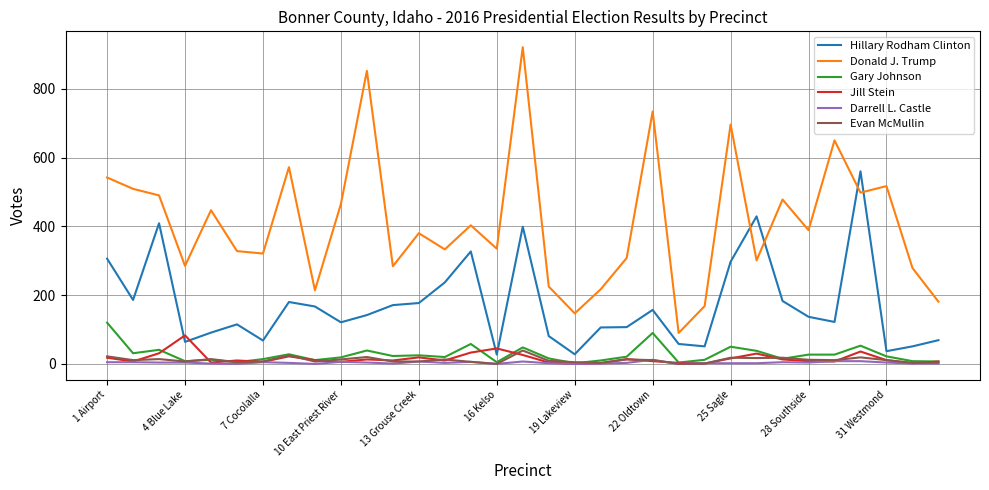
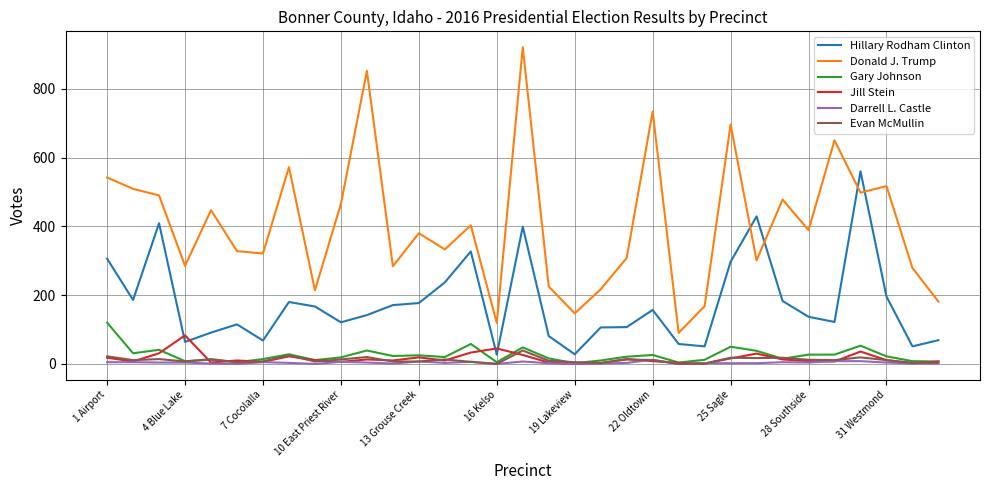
  {
    "Hillary Rodham Clinton": {
      "1 Airport": 310,
      "4 Blue Lake": 60,
      "7 Cocolalla": 70,
      "10 East Priest River": 120,
      "13 Grouse Creek": 180,
      "16 Kelso": 30,
      "19 Lakeview": 30,
      "22 Oldtown": 160,
      "25 Sagle": 300,
      "28 Southside": 140,
-     "31 Westmond": 40
+     "31 Westmond": 200
    },
    "Donald J. Trump": {
      "1 Airport": 540,
      "4 Blue Lake": 290,
      "7 Cocolalla": 320,
      "10 East Priest River": 470,
      "13 Grouse Creek": 380,
-     "16 Kelso": 340,
+     "16 Kelso": 120,
      "19 Lakeview": 150,
      "22 Oldtown": 730,
      "25 Sagle": 700,
      "28 Southside": 390,
      "31 Westmond": 520
    },
    "Gary Johnson": {
      "1 Airport": 120,
-     "22 Oldtown": 90,
+     "22 Oldtown": 30,
      "25 Sagle": 50,
      "28 Southside": 30,
      "31 Westmond": 20
    },
    "Jill Stein": {
      "4 Blue Lake": 80,
      "16 Kelso": 50
    },
    "Darrell L. Castle": {
      "1 Airport": 10,
      "25 Sagle": 0
    }
  }
